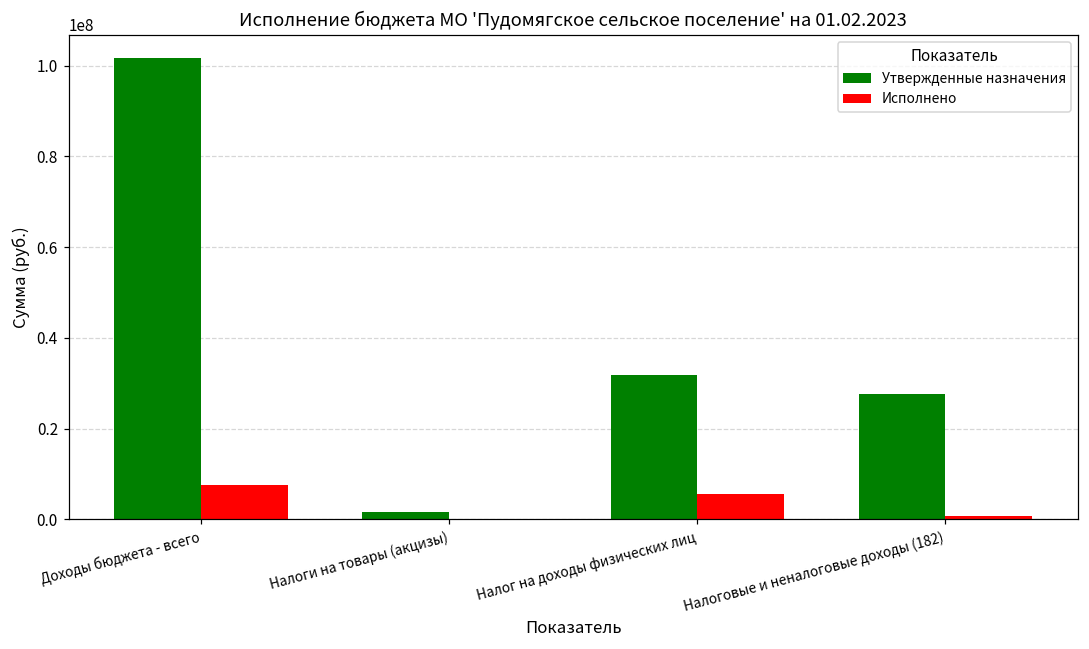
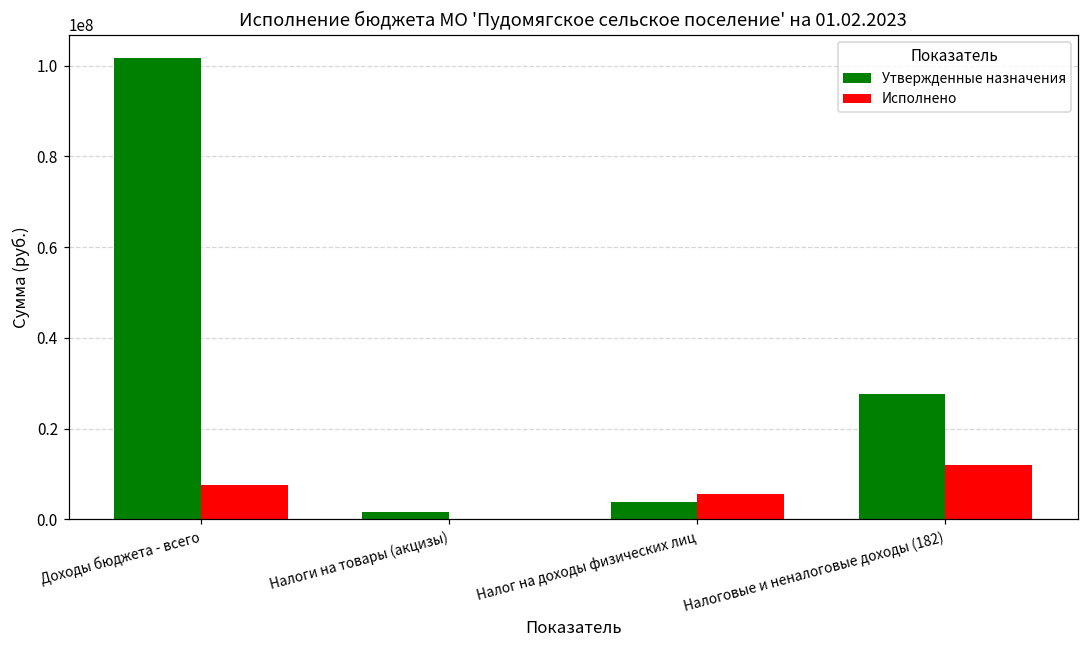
  {
    "Утвержденные назначения": {
      "Доходы бюджета - всего": 102000000,
      "Налоги на товары (акцизы)": 2000000,
-     "Налог на доходы физических лиц": 32000000,
+     "Налог на доходы физических лиц": 4000000,
      "Налоговые и неналоговые доходы (182)": 28000000
    },
    "Исполнено": {
      "Доходы бюджета - всего": 8000000,
      "Налоги на товары (акцизы)": 0,
      "Налог на доходы физических лиц": 6000000,
-     "Налоговые и неналоговые доходы (182)": 1000000
+     "Налоговые и неналоговые доходы (182)": 12000000
    }
  }
